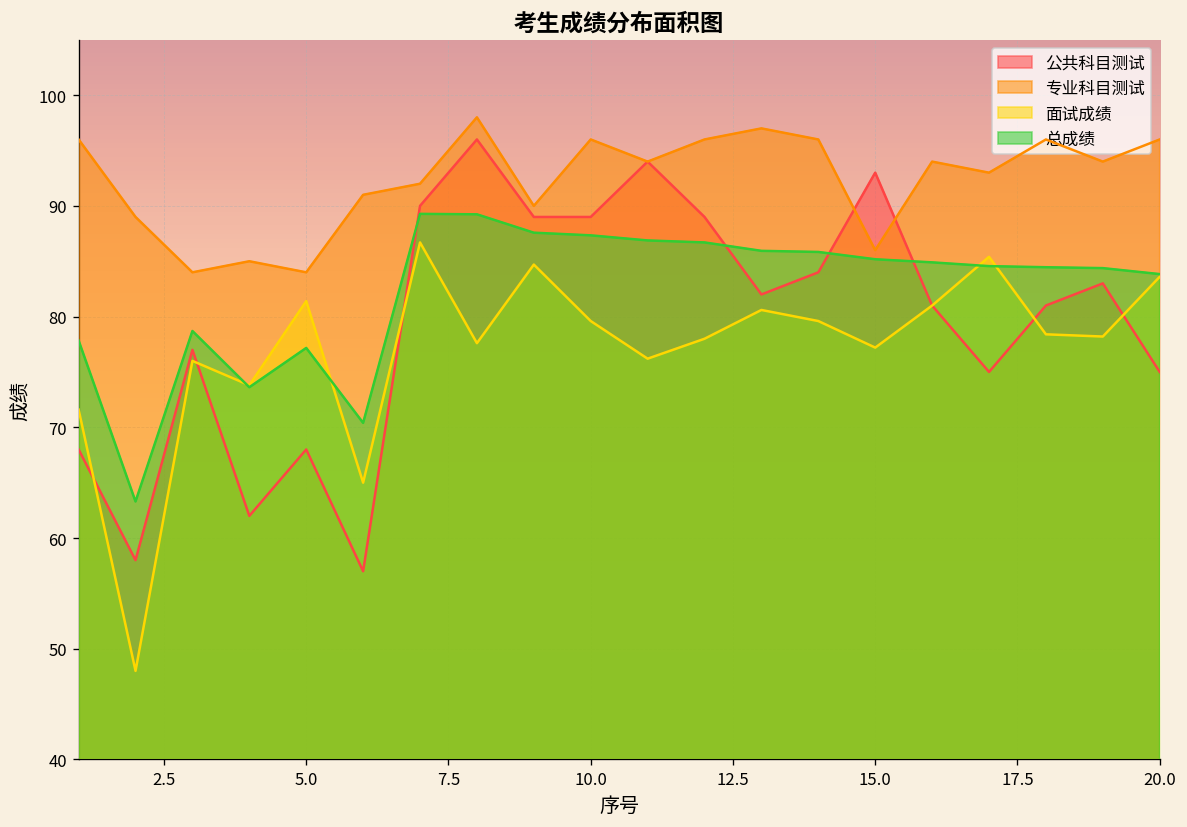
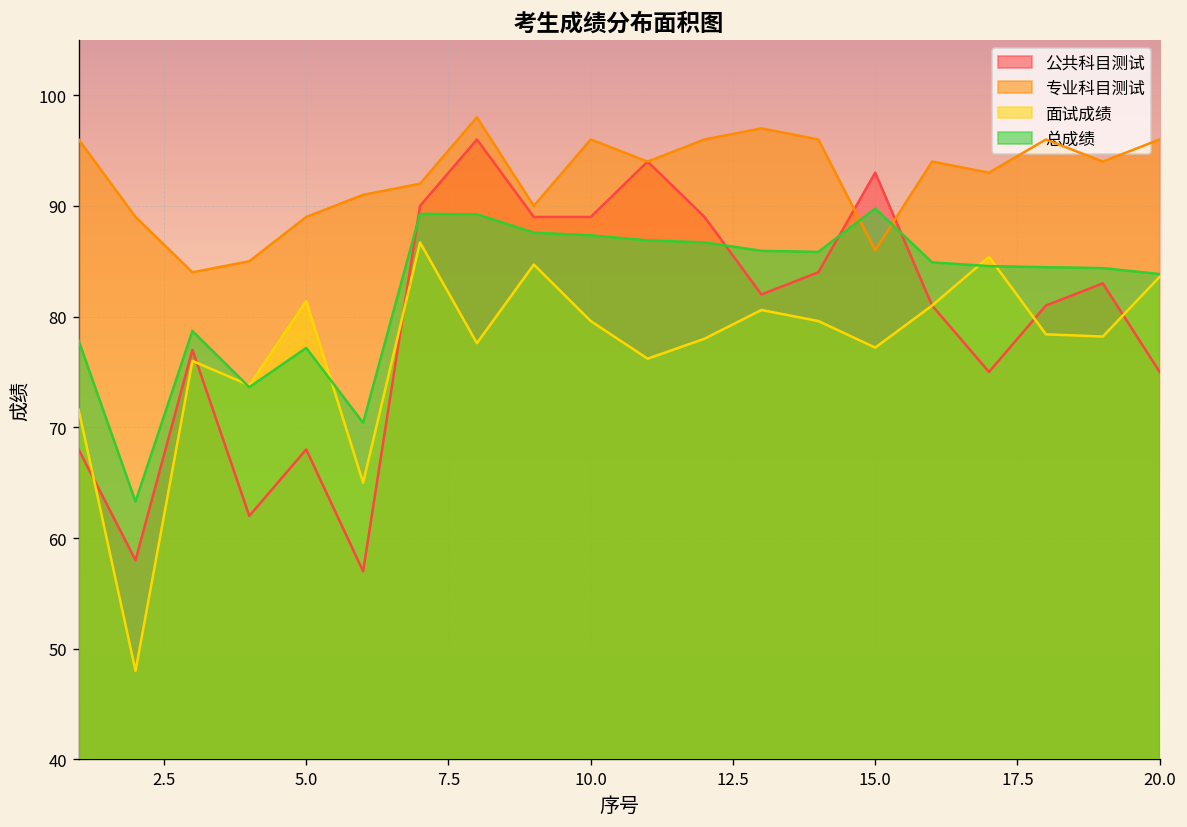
  {
    "公共科目测试": {
      "5.0": 68,
      "10.0": 89,
      "15.0": 93,
      "20.0": 75
    },
    "专业科目测试": {
-     "5.0": 84,
+     "5.0": 89,
      "10.0": 96,
      "15.0": 86,
      "20.0": 96
    },
    "面试成绩": {
      "5.0": 81,
      "10.0": 80,
      "15.0": 77
    },
    "总成绩": {
      "5.0": 77,
      "10.0": 87,
-     "15.0": 85
+     "15.0": 90
    }
  }
